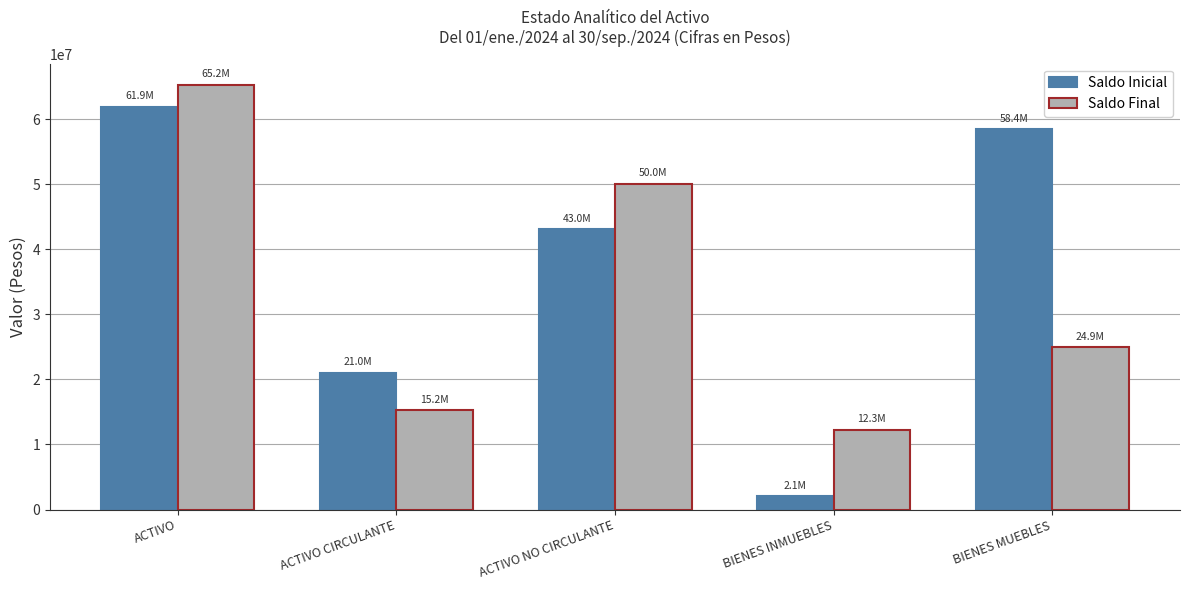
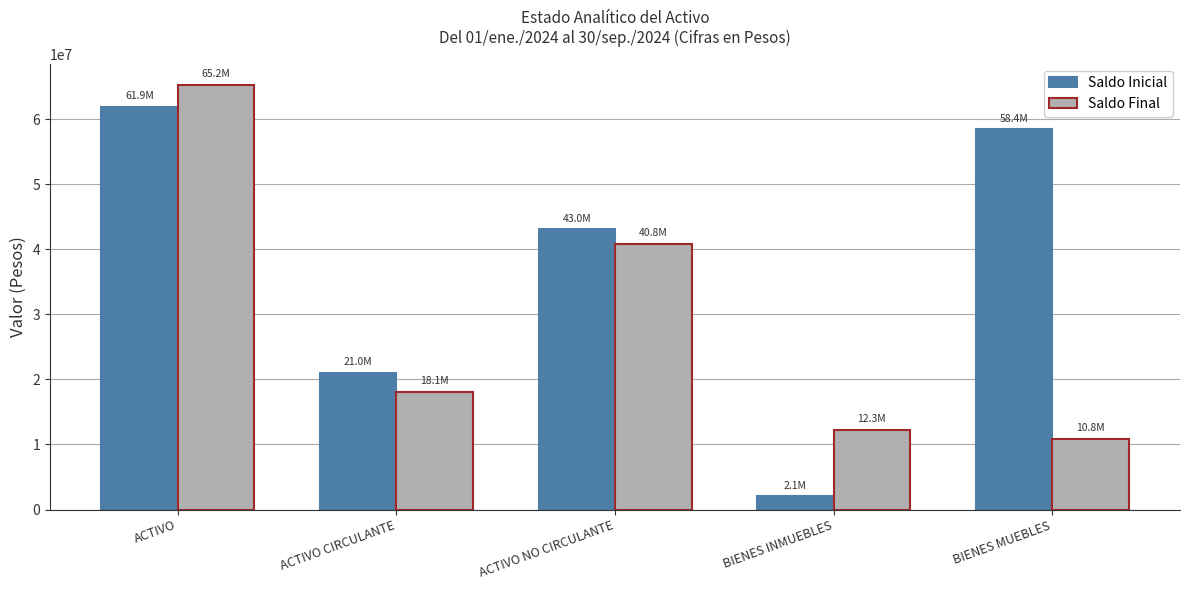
  {
    "Saldo Inicial": {
      "ACTIVO": "61.9M",
      "ACTIVO CIRCULANTE": "21.0M",
      "ACTIVO NO CIRCULANTE": "43.0M",
      "BIENES INMUEBLES": "2.1M",
      "BIENES MUEBLES": "58.4M"
    },
    "Saldo Final": {
      "ACTIVO": "65.2M",
-     "ACTIVO CIRCULANTE": "15.2M",
-     "ACTIVO NO CIRCULANTE": "50.0M",
+     "ACTIVO CIRCULANTE": "18.1M",
+     "ACTIVO NO CIRCULANTE": "40.8M",
      "BIENES INMUEBLES": "12.3M",
-     "BIENES MUEBLES": "24.9M"
+     "BIENES MUEBLES": "10.8M"
    }
  }
